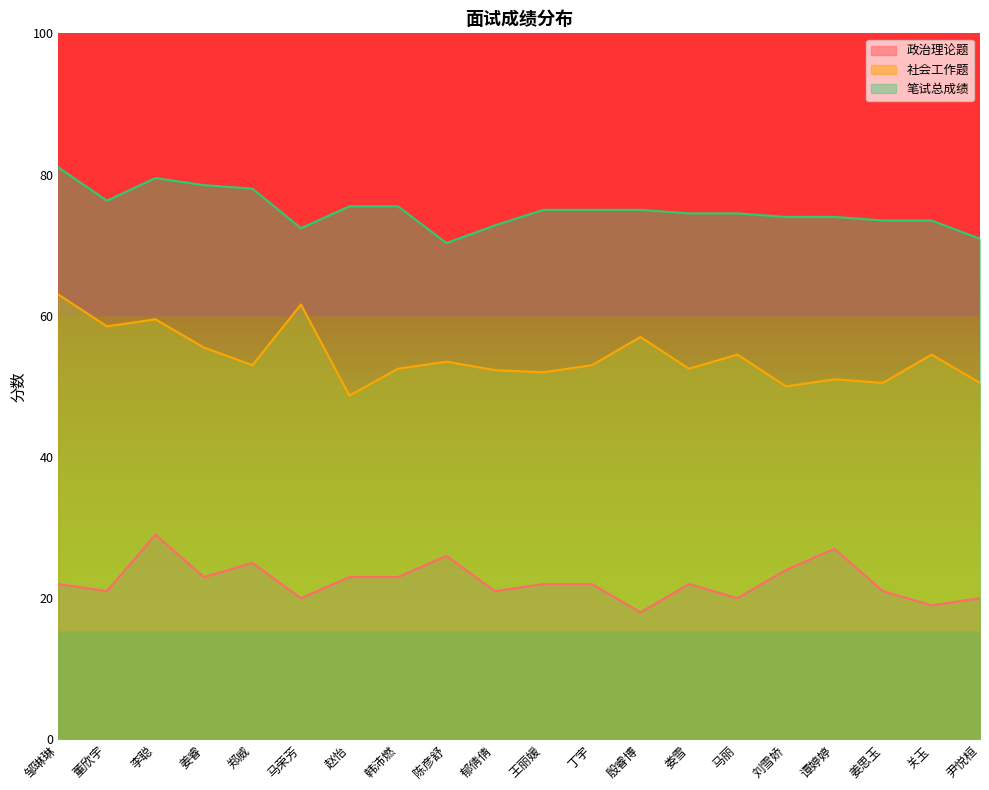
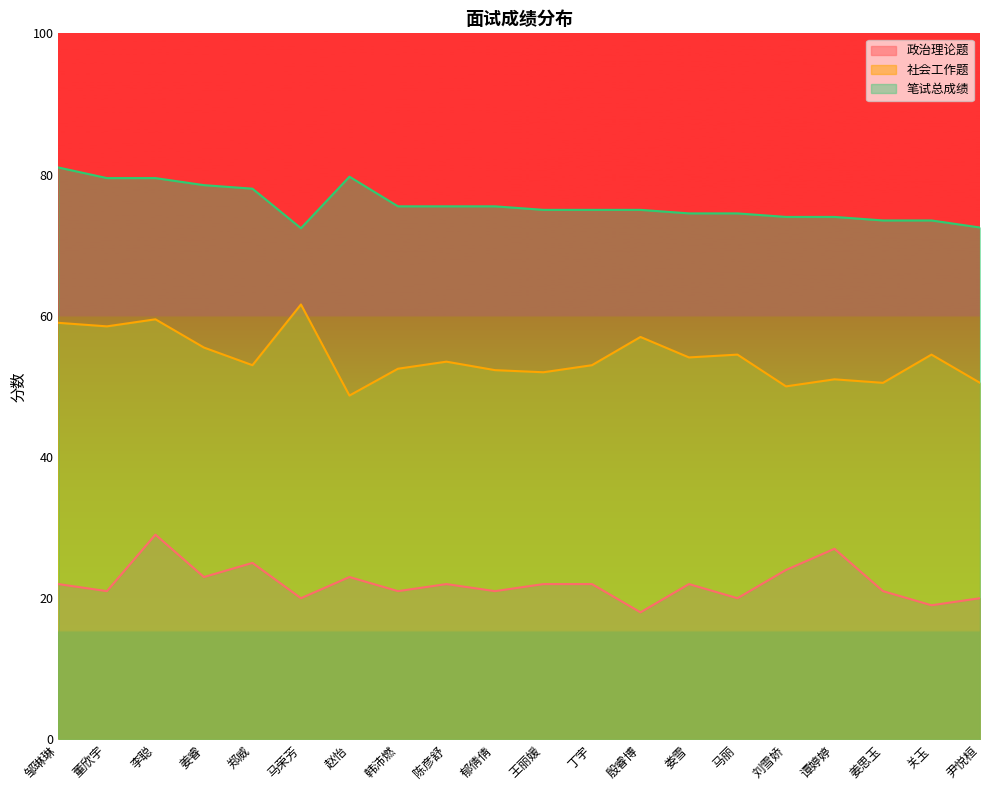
  {
    "政治理论题": {
      "邹琳琳": 22,
      "董欣宇": 21,
      "李聪": 29,
      "姜睿": 23,
      "郑威": 25,
      "马荣芳": 20,
      "赵怡": 23,
-     "韩沛燃": 23,
-     "陈彦舒": 26,
+     "韩沛燃": 21,
+     "陈彦舒": 22,
      "郁倩倩": 21,
      "王丽媛": 22,
      "丁宇": 22,
      "殷睿博": 18,
      "娄雪": 22,
      "马丽": 20,
      "刘雪娇": 24,
      "谭婷婷": 27,
      "姜思玉": 21,
      "关玉": 19,
      "尹悦桓": 20
    },
    "社会工作题": {
-     "邹琳琳": 63,
+     "邹琳琳": 59,
      "董欣宇": 59,
      "李聪": 60,
      "姜睿": 56,
      "郑威": 53,
      "马荣芳": 62,
      "赵怡": 49,
      "韩沛燃": 53,
      "陈彦舒": 54,
      "郁倩倩": 52,
      "王丽媛": 52,
      "丁宇": 53,
      "殷睿博": 57,
-     "娄雪": 53,
+     "娄雪": 54,
      "马丽": 55,
      "刘雪娇": 50,
      "谭婷婷": 51,
      "姜思玉": 51,
      "关玉": 55,
      "尹悦桓": 51
    },
    "笔试总成绩": {
      "邹琳琳": 81,
-     "董欣宇": 76,
+     "董欣宇": 80,
      "李聪": 80,
      "姜睿": 79,
      "郑威": 78,
      "马荣芳": 72,
-     "赵怡": 76,
+     "赵怡": 80,
      "韩沛燃": 76,
-     "陈彦舒": 70,
-     "郁倩倩": 73,
+     "陈彦舒": 76,
+     "郁倩倩": 76,
      "王丽媛": 75,
      "丁宇": 75,
      "殷睿博": 75,
      "娄雪": 75,
      "马丽": 75,
      "刘雪娇": 74,
      "谭婷婷": 74,
      "姜思玉": 74,
      "关玉": 74,
-     "尹悦桓": 71
+     "尹悦桓": 73
    }
  }
